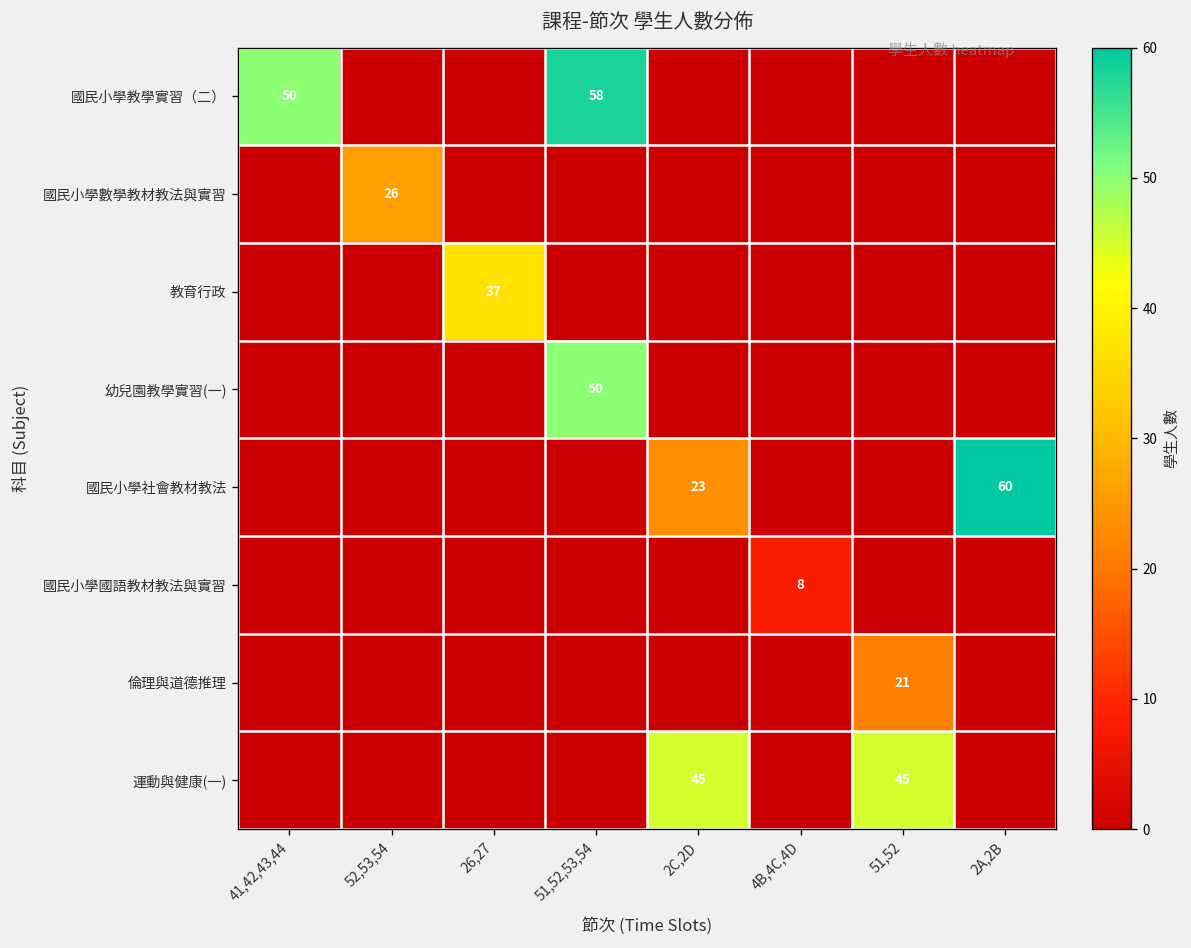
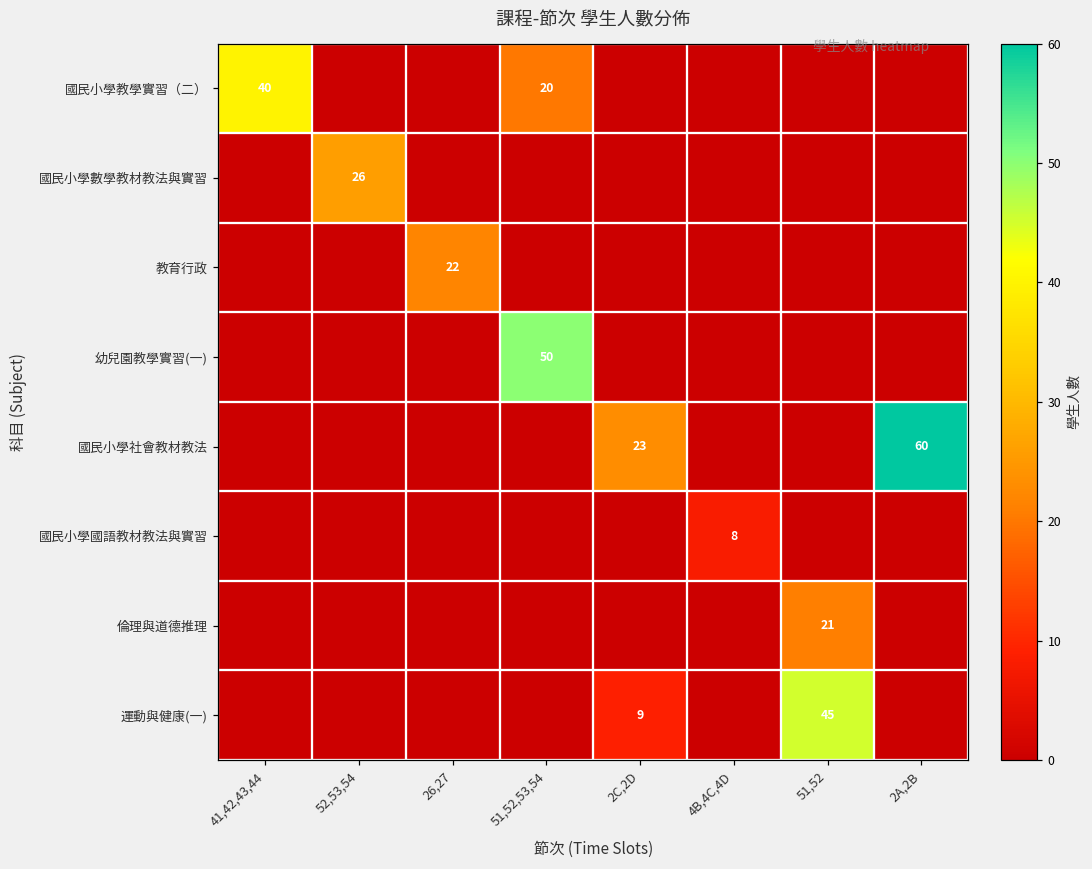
  {
    "國民小學教學實習（二）": {
-     "41,42,43,44": 50,
-     "51,52,53,54": 58
+     "41,42,43,44": 40,
+     "51,52,53,54": 20
    },
    "國民小學數學教材教法與實習": {
      "52,53,54": 26
    },
    "教育行政": {
-     "26,27": 37
+     "26,27": 22
    },
    "幼兒園教學實習(一)": {
      "51,52,53,54": 50
    },
    "國民小學社會教材教法": {
      "2C,2D": 23,
      "2A,2B": 60
    },
    "國民小學國語教材教法與實習": {
      "4B,4C,4D": 8
    },
    "倫理與道德推理": {
      "51,52": 21
    },
    "運動與健康(一)": {
-     "2C,2D": 45,
+     "2C,2D": 9,
      "51,52": 45
    }
  }
